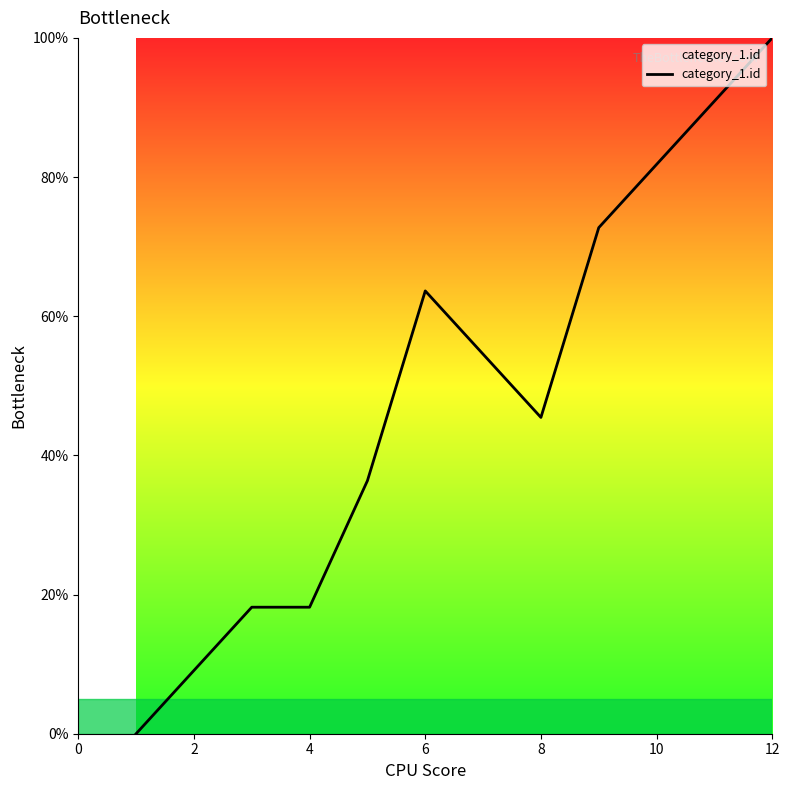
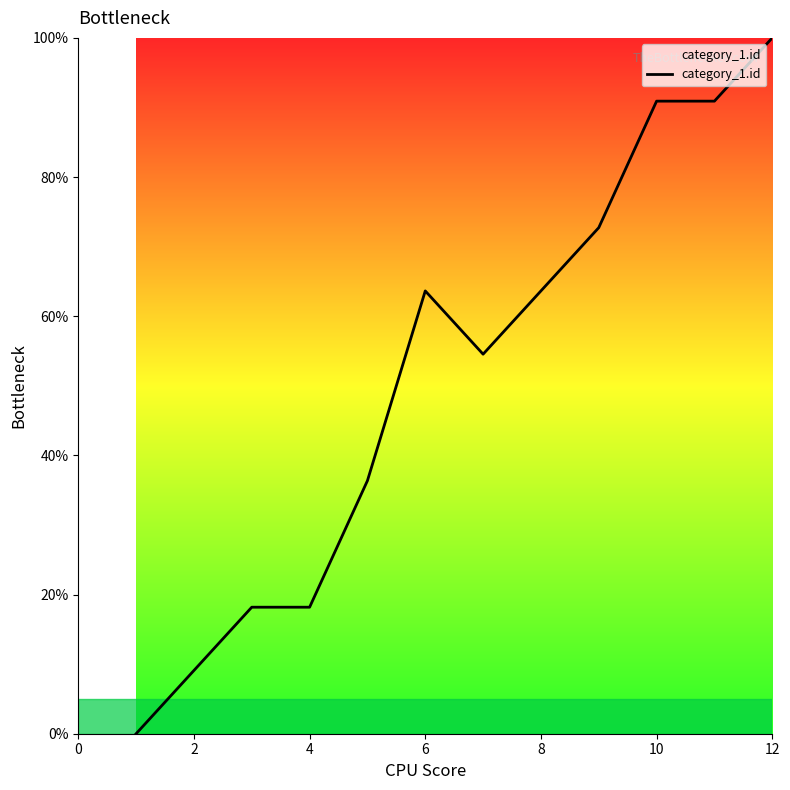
  {
    "2": "9%",
    "4": "18%",
    "6": "64%",
-   "8": "45%",
-   "10": "82%",
+   "8": "64%",
+   "10": "91%",
    "12": "100%"
  }
